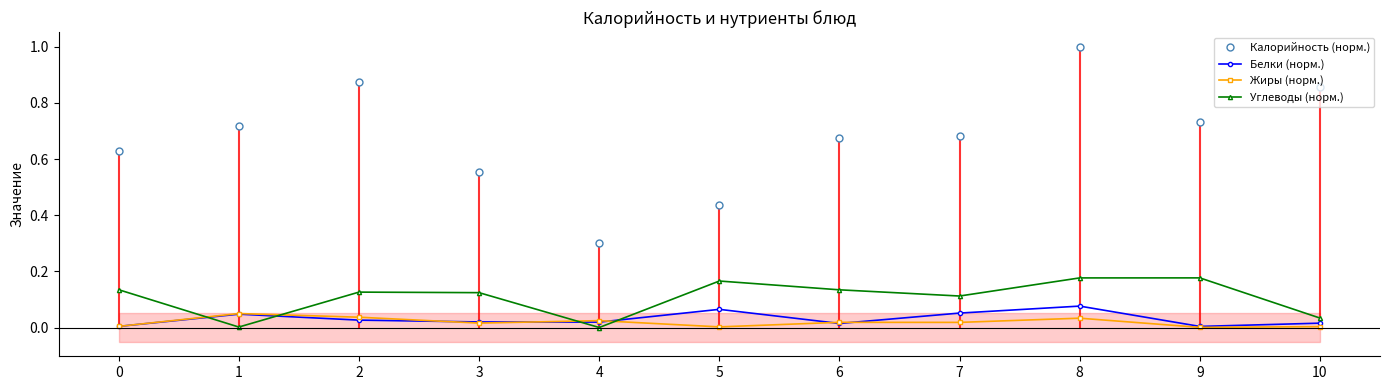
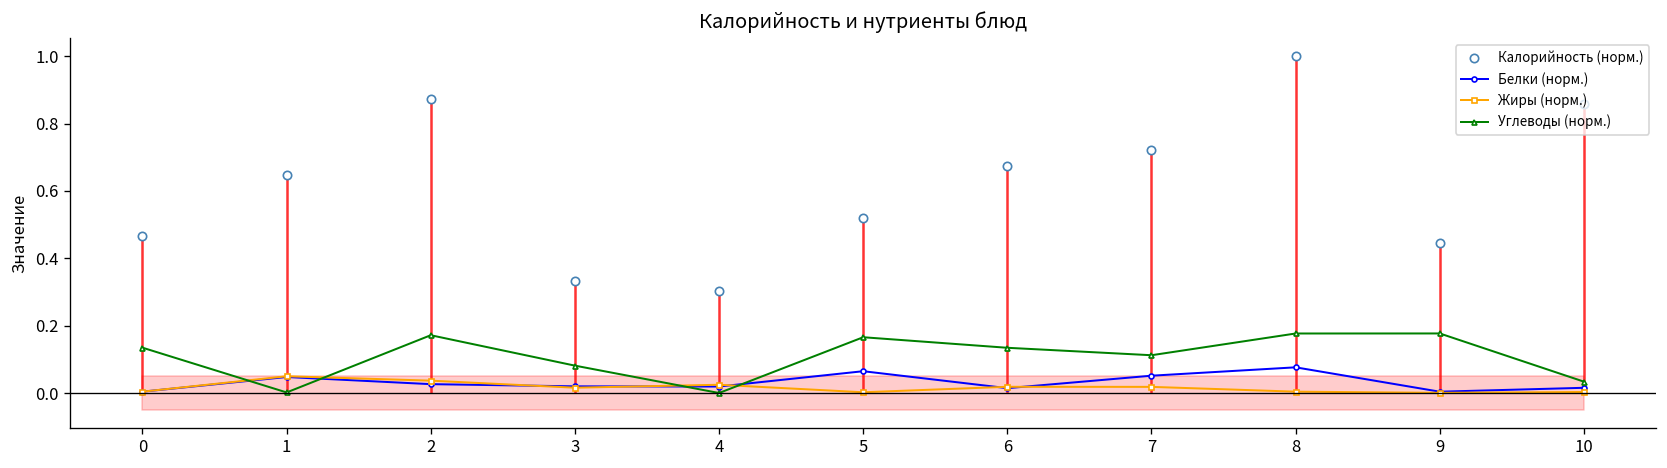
  {
    "Калорийность (норм.)": {
-     "0": 0.63,
-     "1": 0.72,
+     "0": 0.47,
+     "1": 0.65,
      "2": 0.87,
-     "3": 0.55,
+     "3": 0.33,
      "4": 0.30,
-     "5": 0.44,
+     "5": 0.52,
      "6": 0.67,
-     "7": 0.68,
+     "7": 0.72,
      "8": 1.00,
-     "9": 0.73
+     "9": 0.44
    },
    "Белки (норм.)": {
      "2": 0.03,
      "5": 0.06,
      "8": 0.08,
      "10": 0.02
    },
    "Жиры (норм.)": {
      "2": 0.04,
      "5": 0.00,
      "7": 0.02,
-     "8": 0.03,
+     "8": 0.00,
      "10": 0.00
    },
    "Углеводы (норм.)": {
      "0": 0.13,
      "1": 0.00,
-     "2": 0.13,
-     "3": 0.12,
+     "2": 0.17,
+     "3": 0.08,
      "4": 0.00,
      "5": 0.17,
      "6": 0.13,
      "7": 0.11,
      "8": 0.18,
      "9": 0.18,
      "10": 0.03
    }
  }
